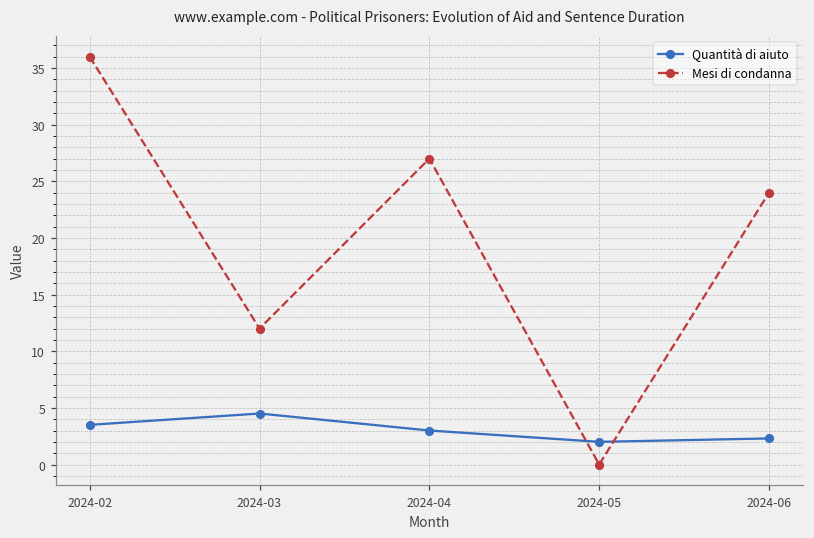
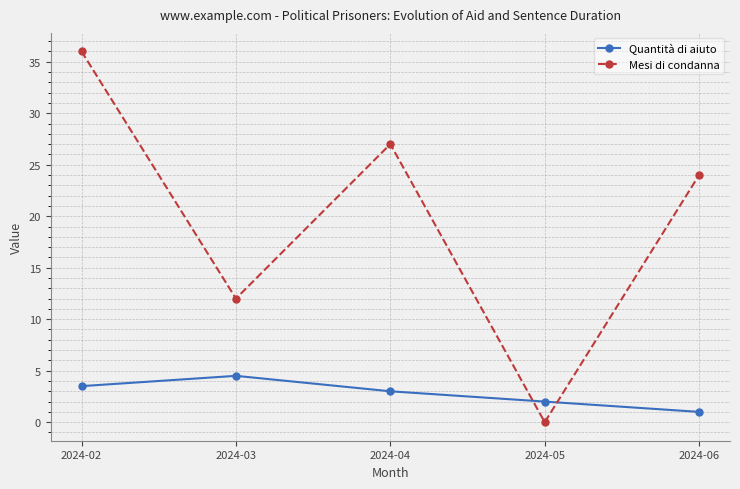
  {
    "Quantità di aiuto": {
      "2024-02": 3.5,
      "2024-03": 4.5,
      "2024-04": 3.0,
      "2024-05": 2.0,
-     "2024-06": 2.3
+     "2024-06": 1.0
    },
    "Mesi di condanna": {
      "2024-02": 36.0,
      "2024-03": 12.0,
      "2024-04": 27.0,
      "2024-05": 0.0,
      "2024-06": 24.0
    }
  }
